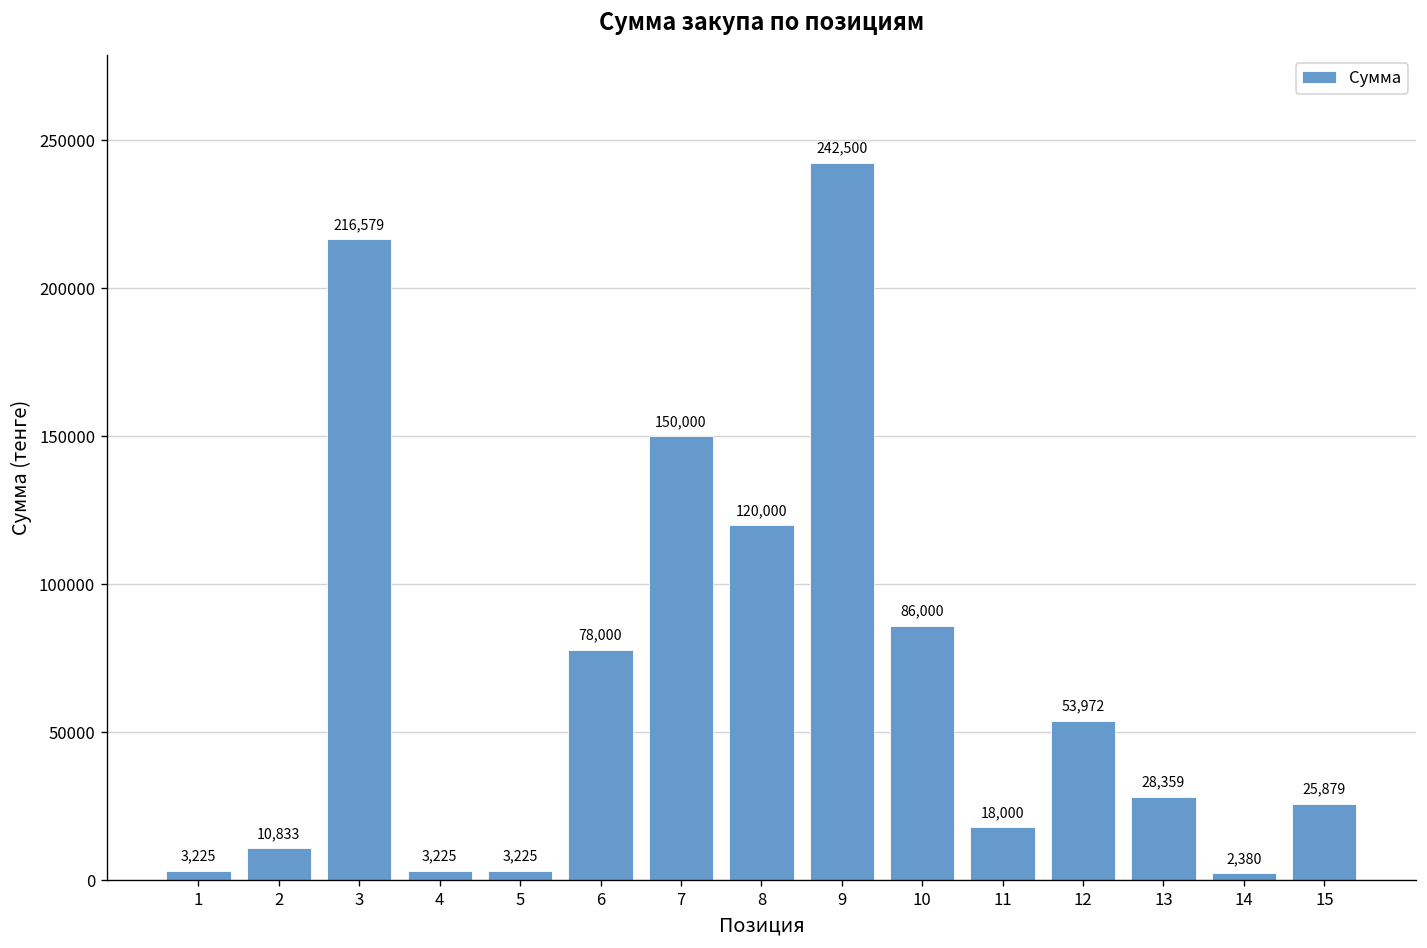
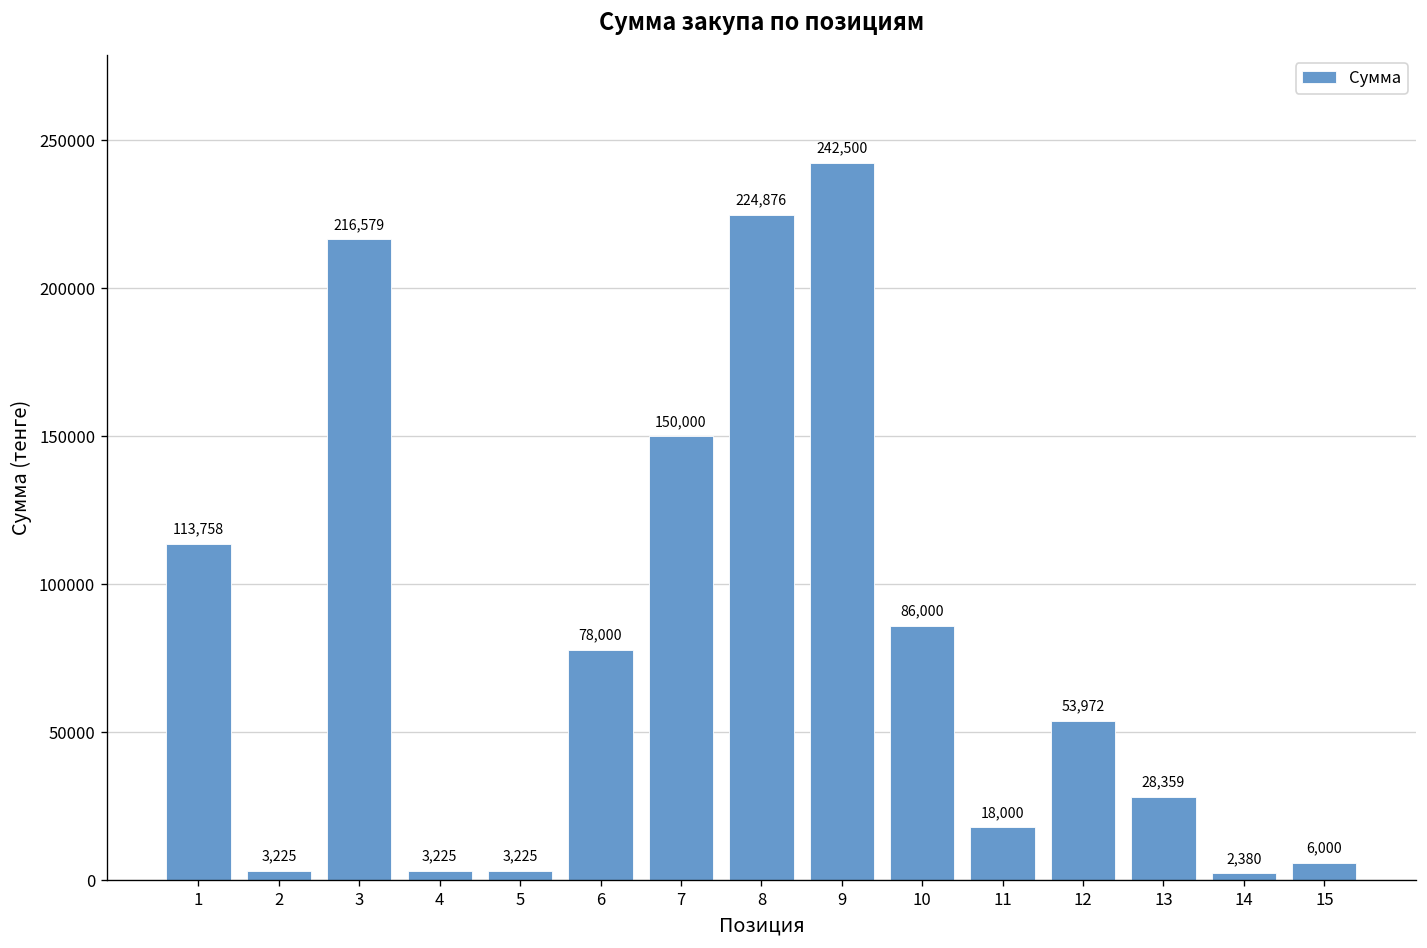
  {
-   "1": "3,225",
-   "2": "10,833",
+   "1": "113,758",
+   "2": "3,225",
    "3": "216,579",
    "4": "3,225",
    "5": "3,225",
    "6": "78,000",
    "7": "150,000",
-   "8": "120,000",
+   "8": "224,876",
    "9": "242,500",
    "10": "86,000",
    "11": "18,000",
    "12": "53,972",
    "13": "28,359",
    "14": "2,380",
-   "15": "25,879"
+   "15": "6,000"
  }
